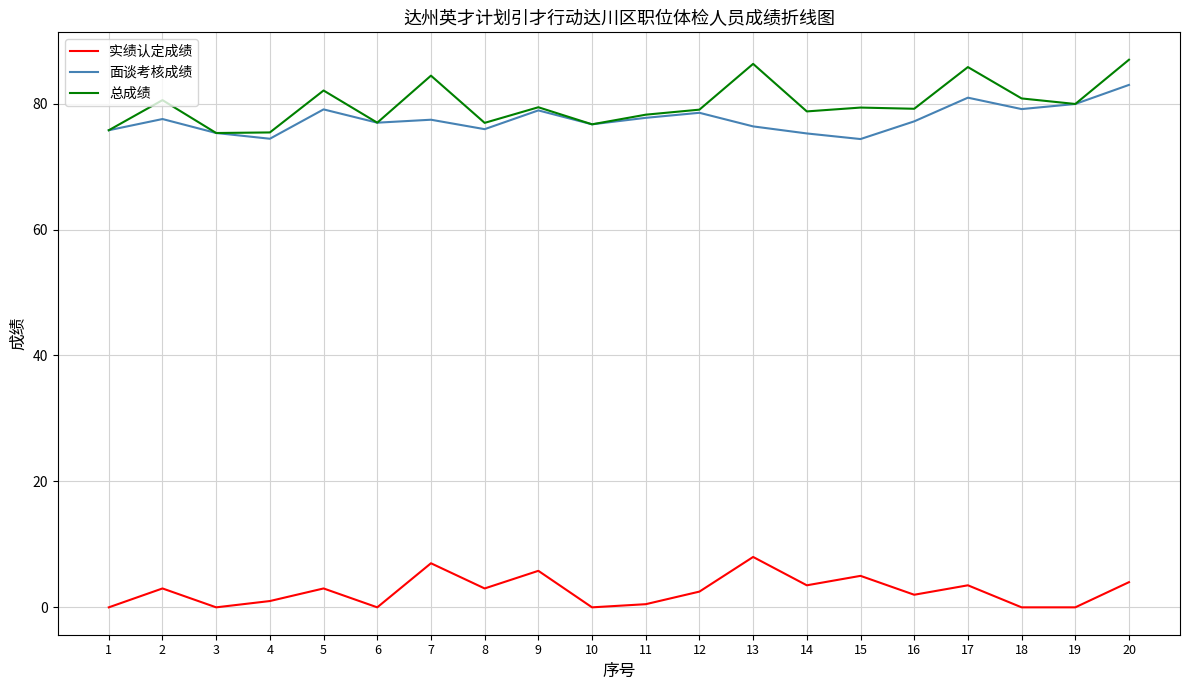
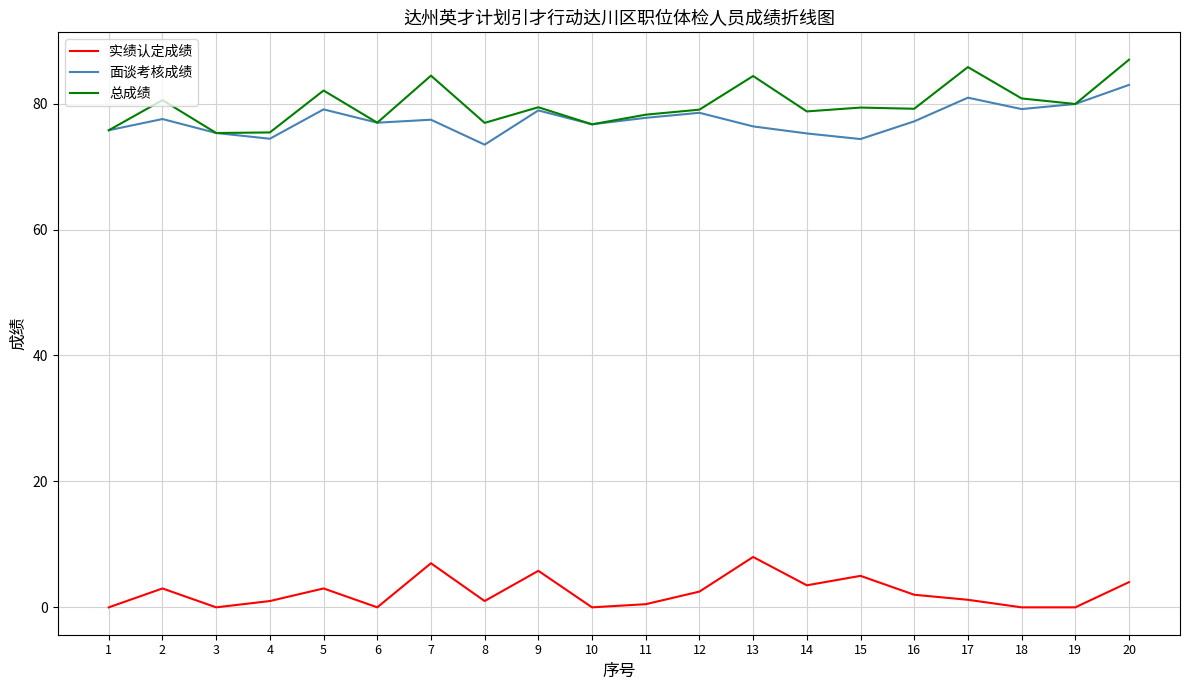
  {
    "实绩认定成绩": {
      "1": 0,
      "2": 3,
      "3": 0,
      "4": 1,
      "5": 3,
      "6": 0,
      "7": 7,
-     "8": 3,
+     "8": 1,
      "9": 6,
      "10": 0,
      "11": 1,
      "12": 3,
      "13": 8,
      "14": 4,
      "15": 5,
      "16": 2,
-     "17": 4,
+     "17": 1,
      "18": 0,
      "19": 0,
      "20": 4
    },
    "面谈考核成绩": {
      "2": 78,
      "4": 74,
      "5": 79,
      "7": 77,
-     "8": 76,
+     "8": 73,
      "9": 79,
      "11": 78,
      "12": 79,
      "13": 76,
      "14": 75,
      "15": 74,
      "16": 77,
      "17": 81,
      "18": 79,
      "20": 83
    },
    "总成绩": {
      "4": 75,
      "5": 82,
      "7": 84,
      "8": 77,
      "9": 79,
      "11": 78,
      "12": 79,
-     "13": 86,
+     "13": 84,
      "14": 79,
      "15": 79,
      "16": 79,
      "17": 86,
      "18": 81,
      "20": 87
    }
  }
